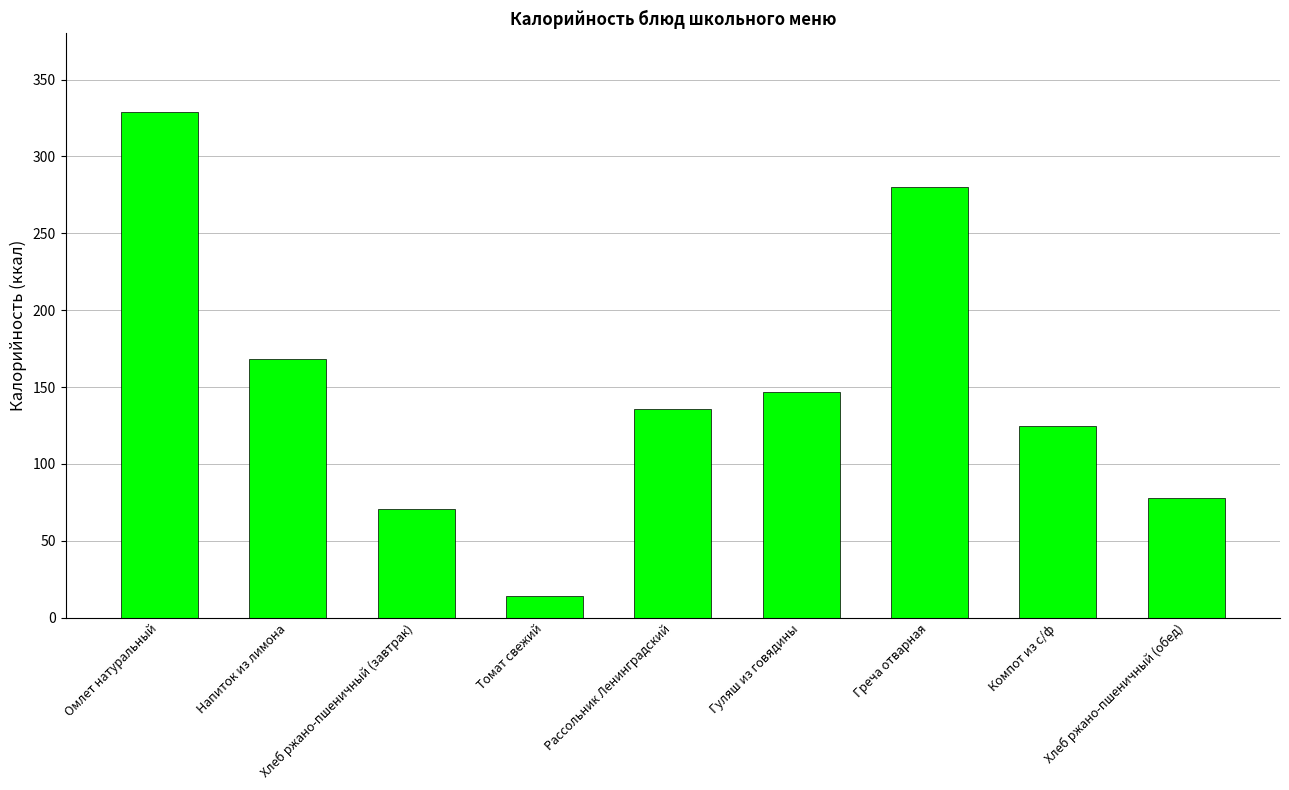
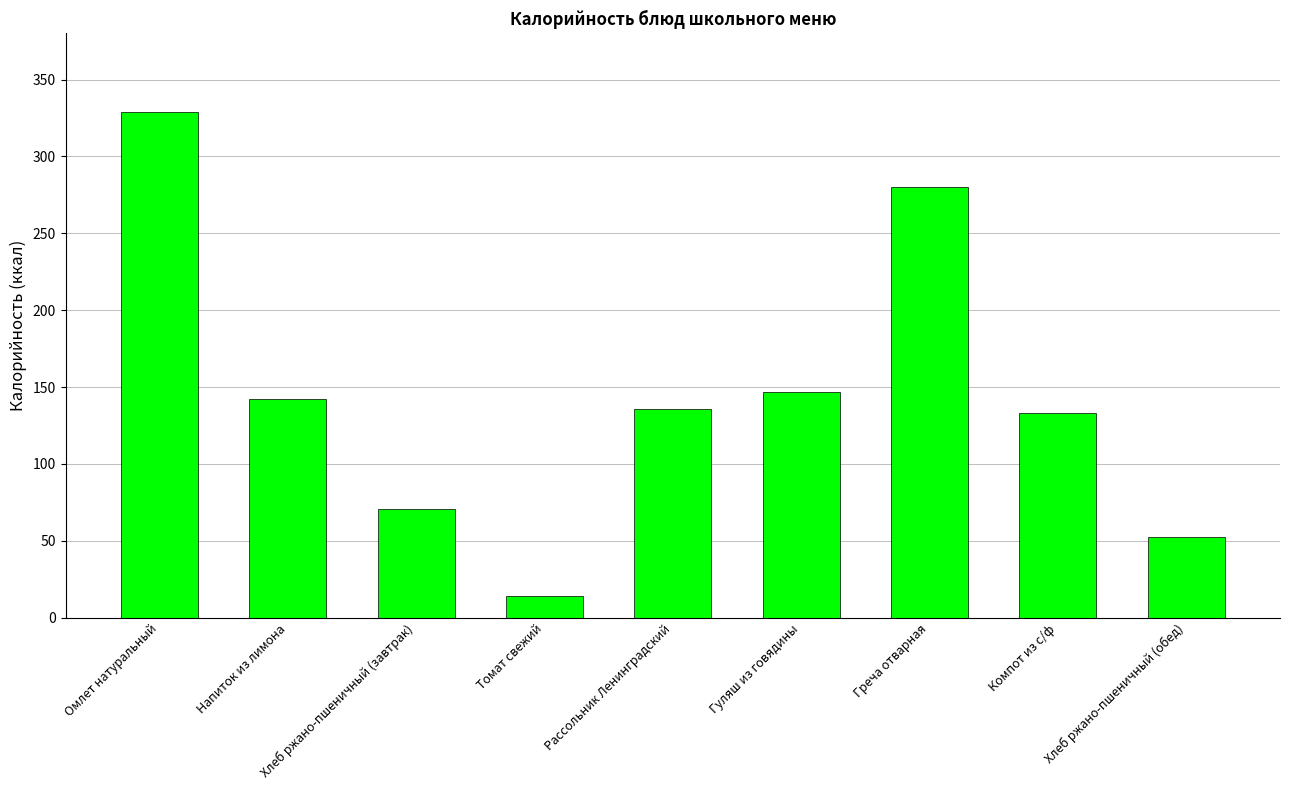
  {
    "Омлет натуральный": 329,
-   "Напиток из лимона": 168,
+   "Напиток из лимона": 142,
    "Хлеб ржано-пшеничный (завтрак)": 71,
    "Томат свежий": 14,
    "Рассольник Ленинградский": 136,
    "Гуляш из говядины": 147,
    "Греча отварная": 280,
-   "Компот из с/ф": 125,
-   "Хлеб ржано-пшеничный (обед)": 78
+   "Компот из с/ф": 133,
+   "Хлеб ржано-пшеничный (обед)": 53
  }
